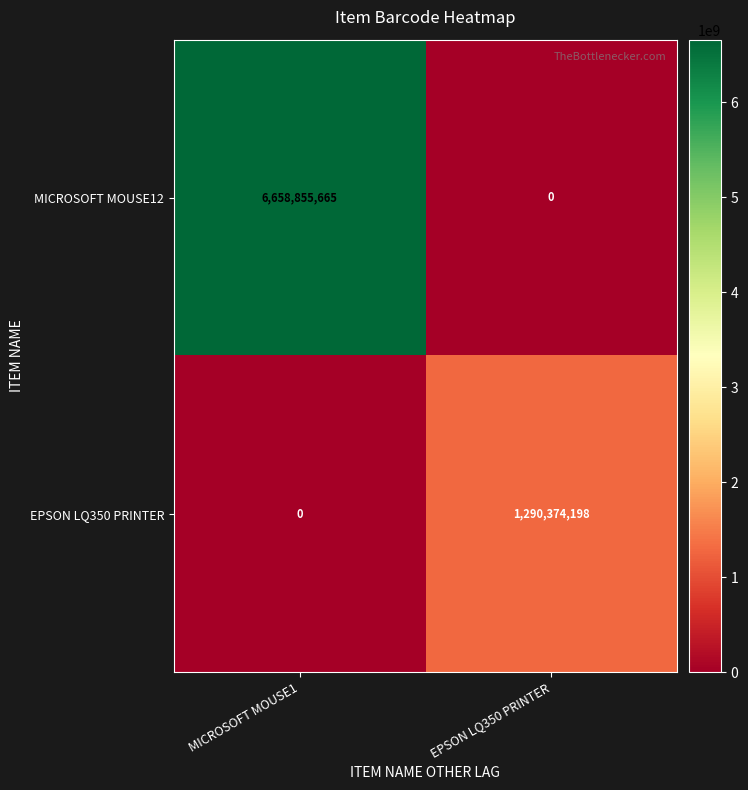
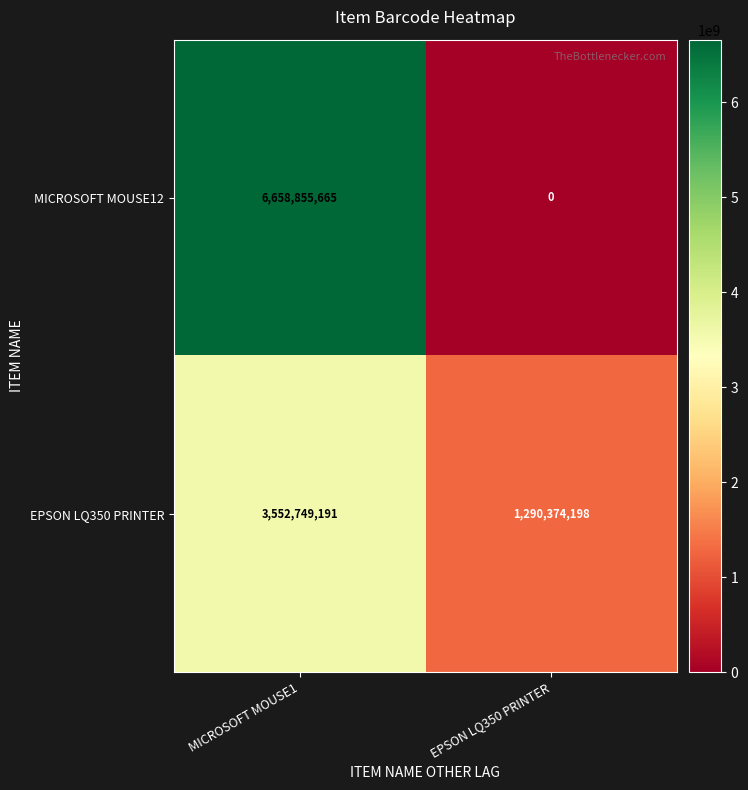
  {
    "MICROSOFT MOUSE12": {
      "MICROSOFT MOUSE1": "6,658,855,665"
    },
    "EPSON LQ350 PRINTER": {
-     "MICROSOFT MOUSE1": "0",
+     "MICROSOFT MOUSE1": "3,552,749,191",
      "EPSON LQ350 PRINTER": "1,290,374,198"
    }
  }
